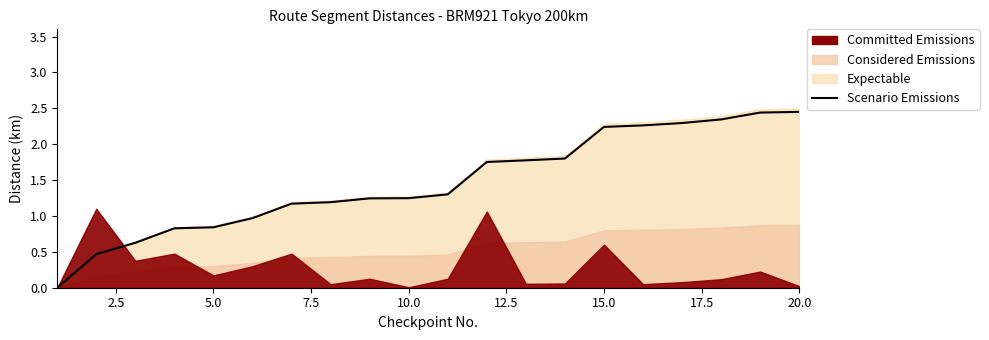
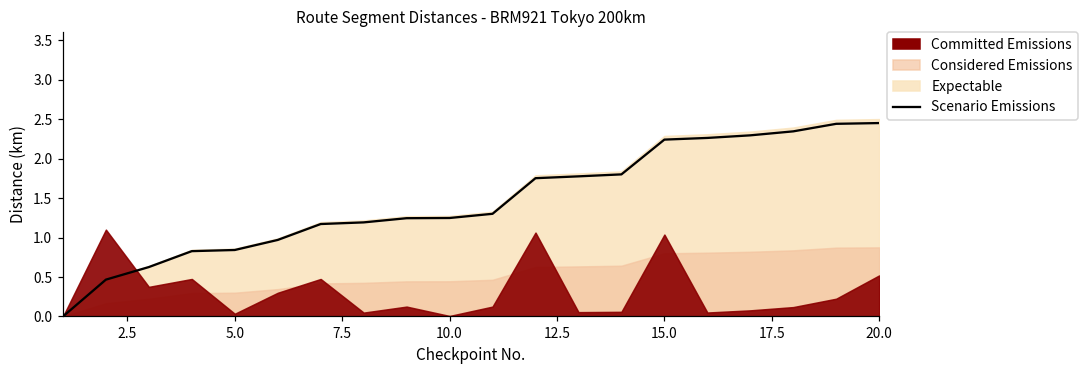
  {
    "Scenario Emissions": {
      "15.0": 2.2,
      "20.0": 2.5
    },
    "Committed Emissions": {
-     "5.0": 0.2,
-     "15.0": 0.6,
-     "20.0": 0.0
+     "5.0": 0.0,
+     "15.0": 1.0,
+     "20.0": 0.5
    }
  }
